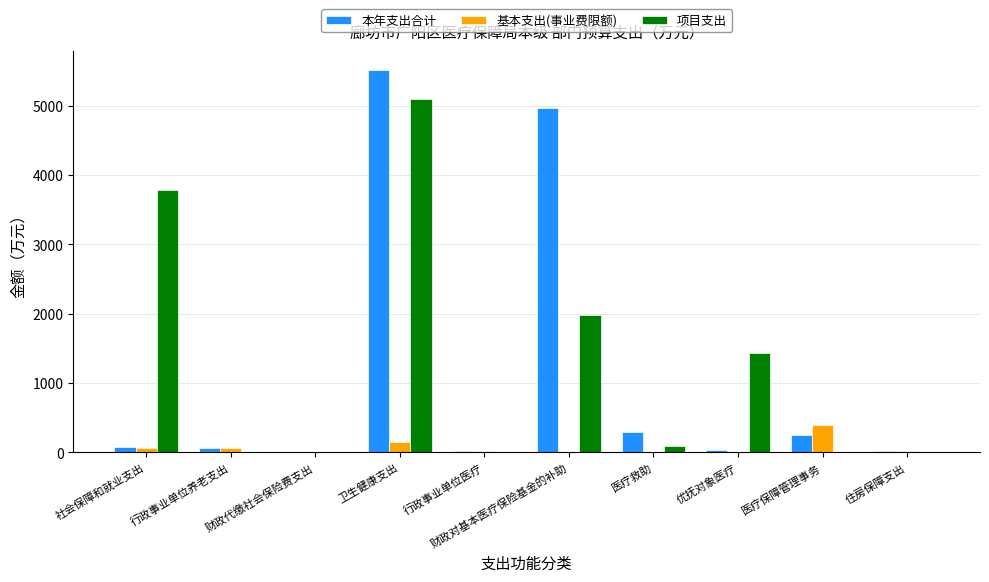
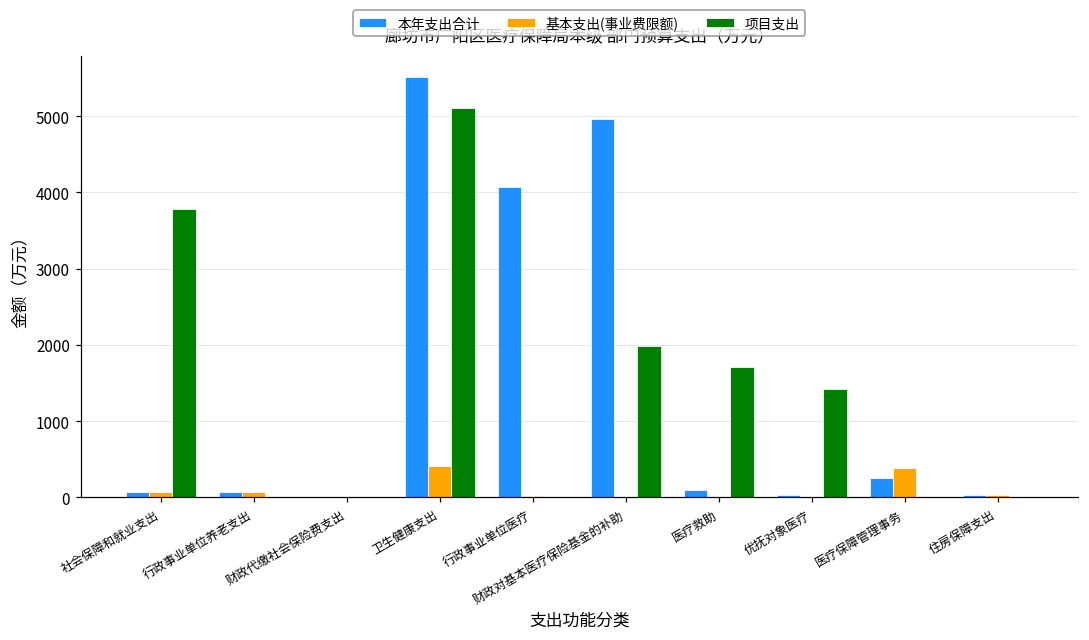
  {
    "本年支出合计": {
      "社会保障和就业支出": 100,
      "行政事业单位养老支出": 100,
      "卫生健康支出": 5500,
-     "行政事业单位医疗": 0,
+     "行政事业单位医疗": 4100,
      "财政对基本医疗保险基金的补助": 5000,
-     "医疗救助": 300,
+     "医疗救助": 100,
      "医疗保障管理事务": 300
    },
    "基本支出(事业费限额)": {
      "社会保障和就业支出": 100,
      "行政事业单位养老支出": 100,
      "财政代缴社会保险费支出": 0,
-     "卫生健康支出": 100,
+     "卫生健康支出": 400,
      "财政对基本医疗保险基金的补助": 0,
      "医疗救助": 0,
      "优抚对象医疗": 0,
      "医疗保障管理事务": 400
    },
    "项目支出": {
      "社会保障和就业支出": 3800,
      "行政事业单位养老支出": 0,
      "卫生健康支出": 5100,
      "行政事业单位医疗": 0,
      "财政对基本医疗保险基金的补助": 2000,
-     "医疗救助": 100,
+     "医疗救助": 1700,
      "优抚对象医疗": 1400,
      "住房保障支出": 0
    }
  }
